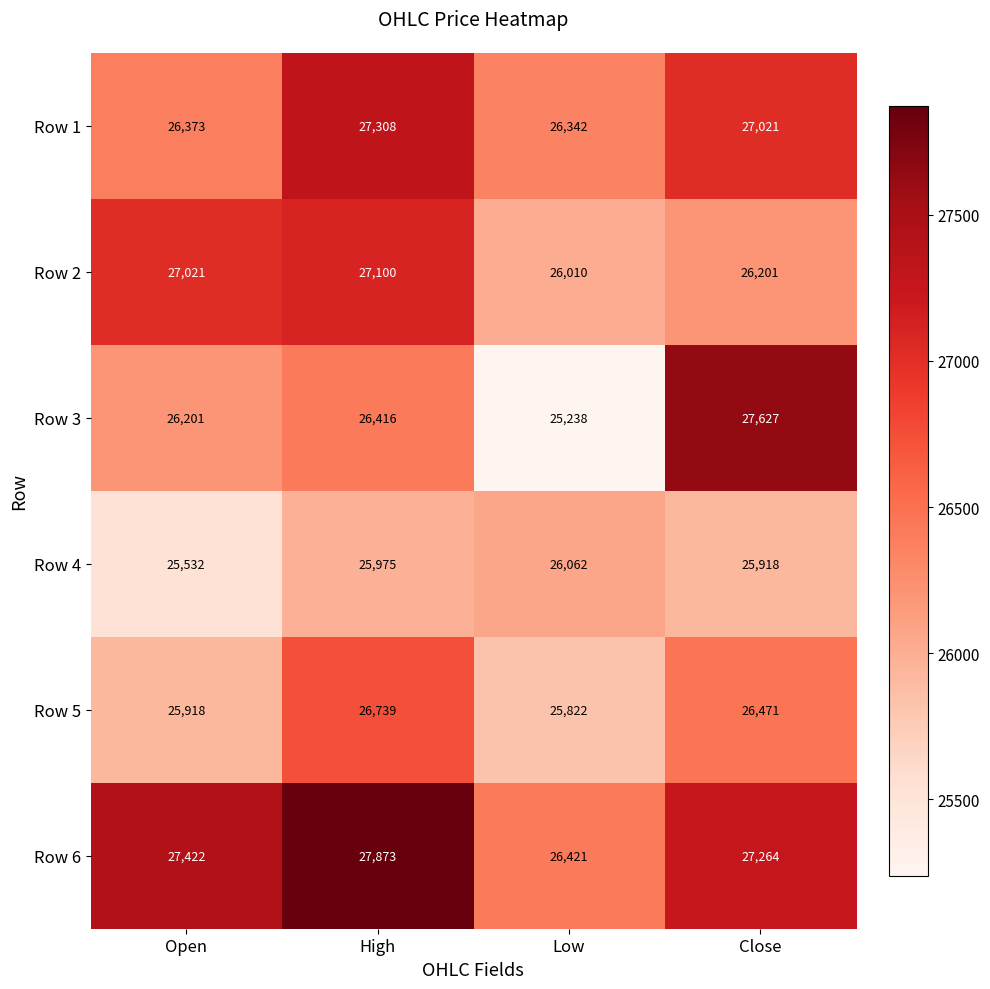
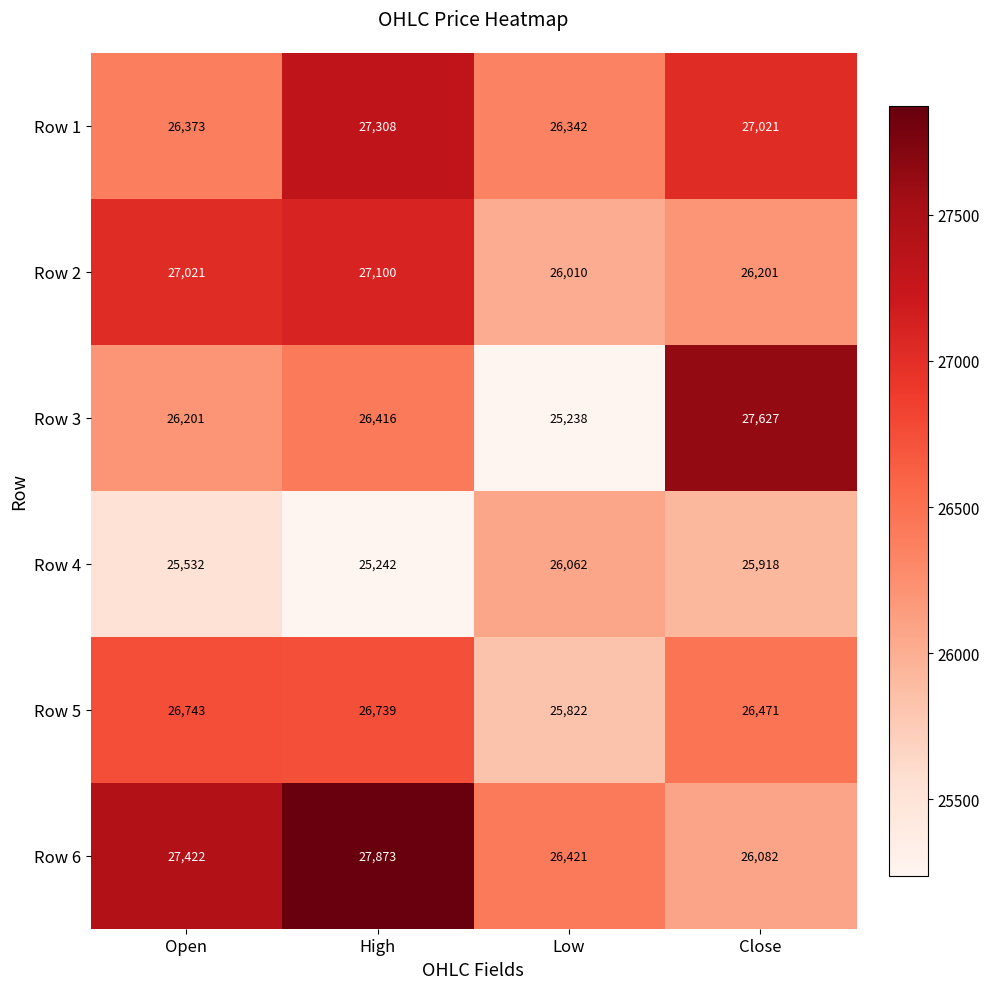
  {
    "Row 1": {
      "Open": "26,373",
      "High": "27,308",
      "Low": "26,342",
      "Close": "27,021"
    },
    "Row 2": {
      "Open": "27,021",
      "High": "27,100",
      "Low": "26,010",
      "Close": "26,201"
    },
    "Row 3": {
      "Open": "26,201",
      "High": "26,416",
      "Low": "25,238",
      "Close": "27,627"
    },
    "Row 4": {
      "Open": "25,532",
-     "High": "25,975",
+     "High": "25,242",
      "Low": "26,062",
      "Close": "25,918"
    },
    "Row 5": {
-     "Open": "25,918",
+     "Open": "26,743",
      "High": "26,739",
      "Low": "25,822",
      "Close": "26,471"
    },
    "Row 6": {
      "Open": "27,422",
      "High": "27,873",
      "Low": "26,421",
-     "Close": "27,264"
+     "Close": "26,082"
    }
  }
